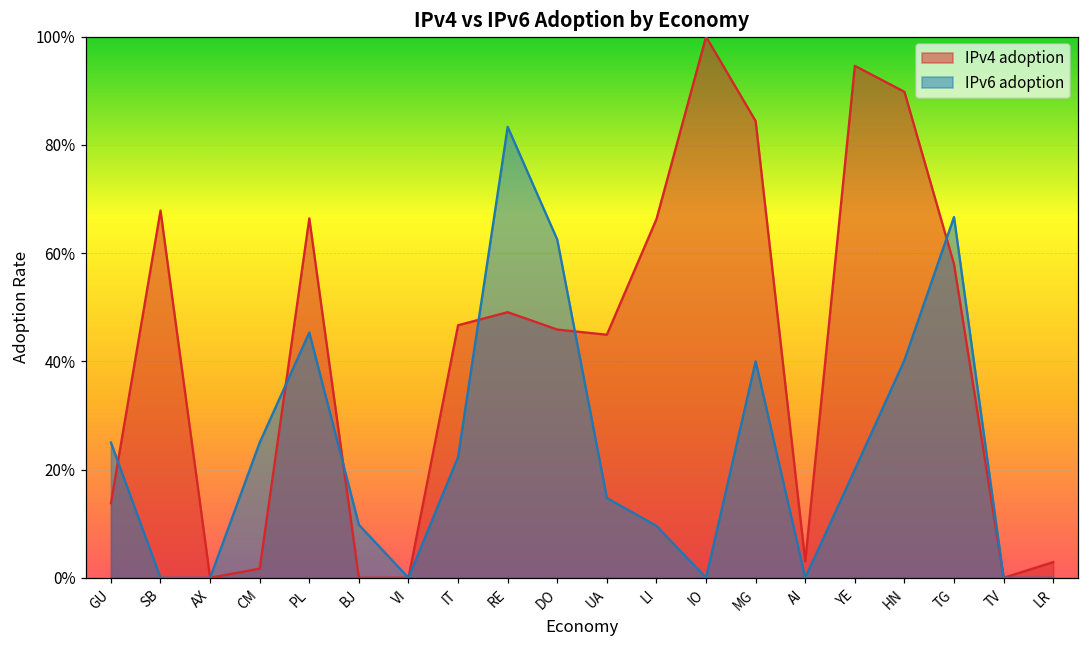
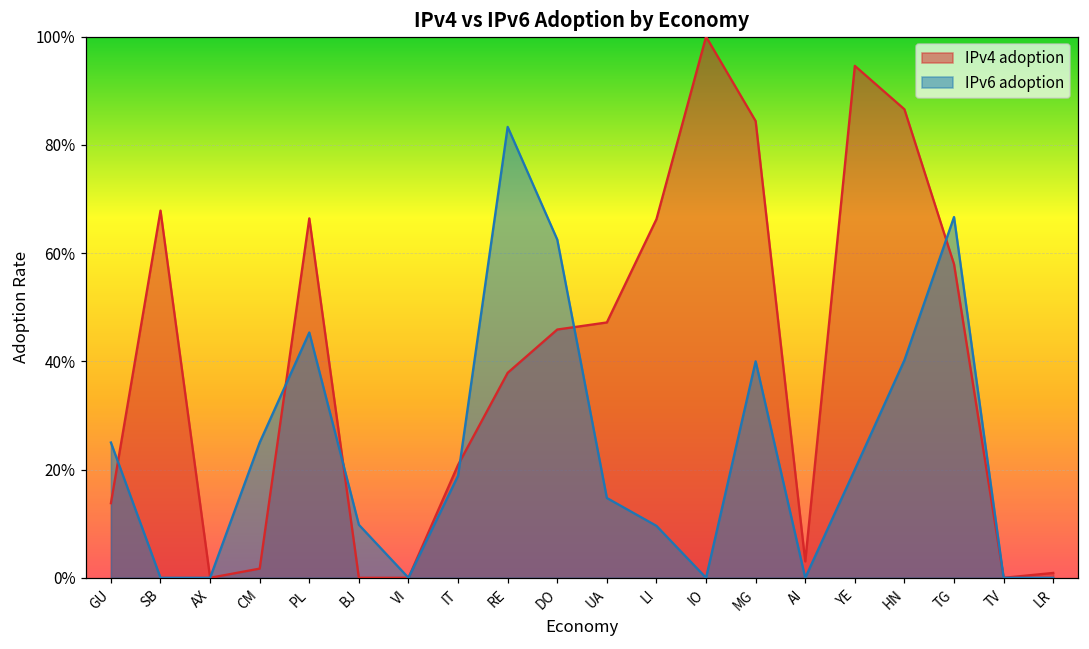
  {
    "IPv4 adoption": {
      "GU": "14%",
      "SB": "68%",
      "CM": "2%",
      "PL": "66%",
      "BJ": "0%",
-     "IT": "47%",
-     "RE": "49%",
+     "IT": "21%",
+     "RE": "38%",
      "DO": "46%",
-     "UA": "45%",
+     "UA": "47%",
      "LI": "66%",
      "IO": "100%",
      "MG": "84%",
      "AI": "3%",
      "YE": "95%",
-     "HN": "90%",
+     "HN": "87%",
      "TG": "58%",
-     "LR": "3%"
+     "LR": "1%"
    },
    "IPv6 adoption": {
      "GU": "25%",
      "SB": "0%",
      "CM": "25%",
      "PL": "45%",
      "BJ": "10%",
-     "IT": "22%",
+     "IT": "19%",
      "RE": "83%",
      "DO": "63%",
      "UA": "15%",
      "LI": "10%",
      "IO": "0%",
      "MG": "40%",
      "AI": "0%",
      "YE": "20%",
      "HN": "40%",
      "TG": "67%",
      "LR": "0%"
    }
  }
